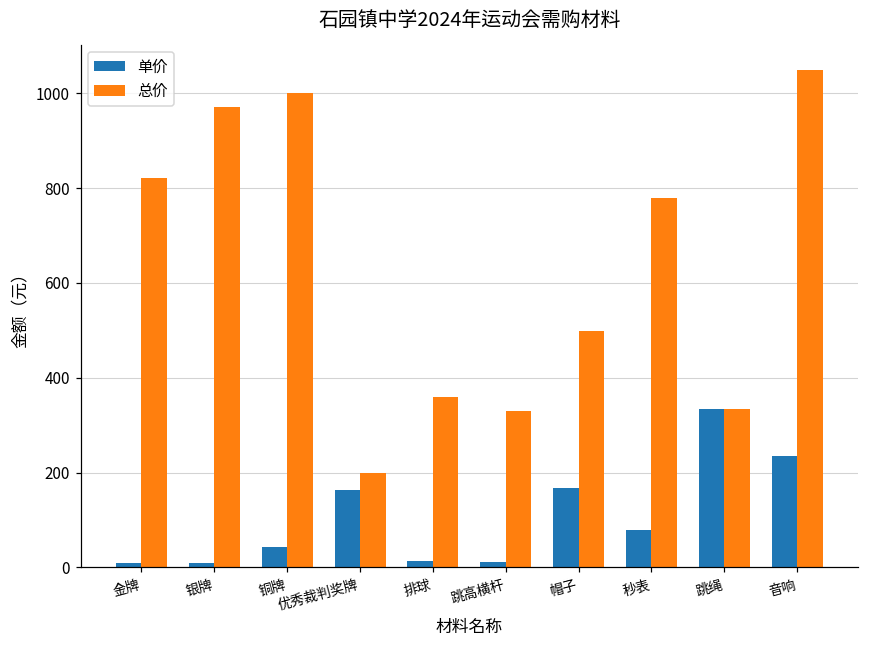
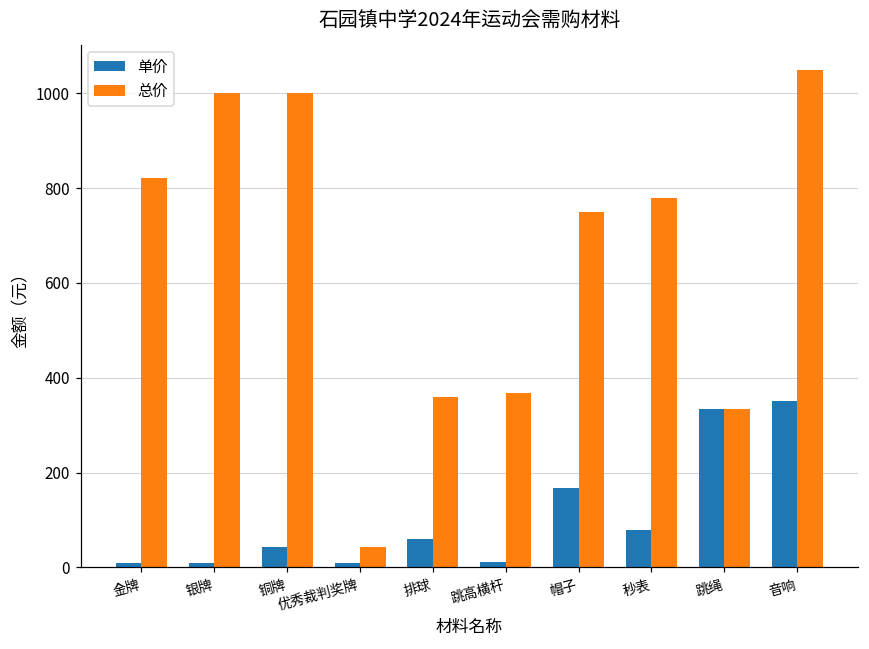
  {
    "单价": {
      "金牌": 10,
      "银牌": 10,
      "铜牌": 40,
-     "优秀裁判奖牌": 160,
-     "排球": 10,
+     "优秀裁判奖牌": 10,
+     "排球": 60,
      "跳高横杆": 10,
      "帽子": 170,
      "秒表": 80,
      "跳绳": 330,
-     "音响": 230
+     "音响": 350
    },
    "总价": {
      "金牌": 820,
-     "银牌": 970,
+     "银牌": 1000,
      "铜牌": 1000,
-     "优秀裁判奖牌": 200,
+     "优秀裁判奖牌": 40,
      "排球": 360,
-     "跳高横杆": 330,
-     "帽子": 500,
+     "跳高横杆": 370,
+     "帽子": 750,
      "秒表": 780,
      "跳绳": 340,
      "音响": 1050
    }
  }
